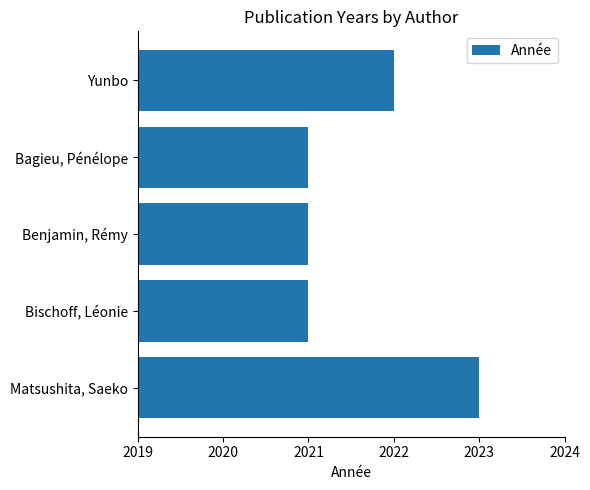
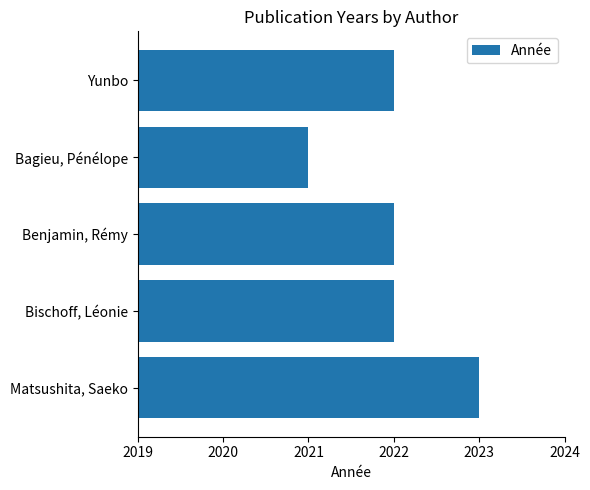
  {
    "Yunbo": 2022,
    "Bagieu, Pénélope": 2021,
-   "Benjamin, Rémy": 2021,
-   "Bischoff, Léonie": 2021,
+   "Benjamin, Rémy": 2022,
+   "Bischoff, Léonie": 2022,
    "Matsushita, Saeko": 2023
  }
